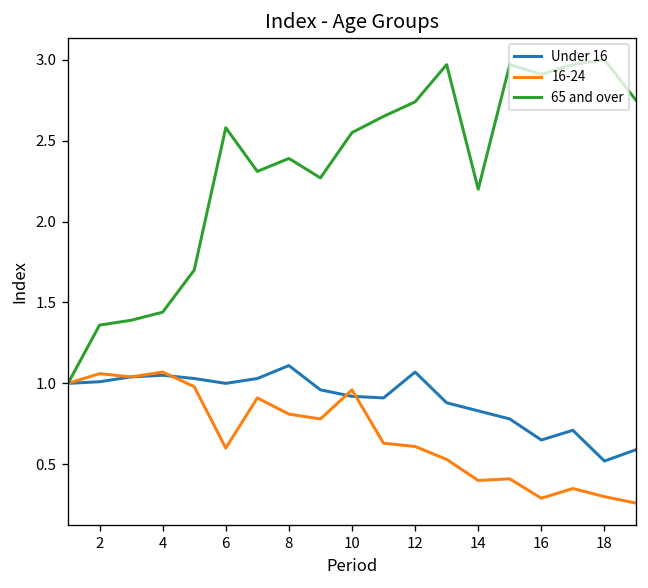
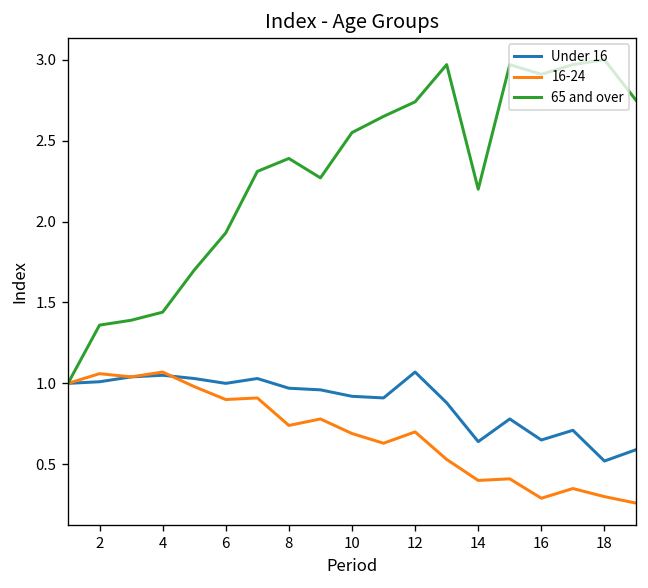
  {
    "Under 16": {
      "2": 1.01,
      "4": 1.05,
      "6": 1.00,
-     "8": 1.11,
+     "8": 0.97,
      "10": 0.92,
      "12": 1.07,
-     "14": 0.83,
+     "14": 0.64,
      "16": 0.65,
      "18": 0.52
    },
    "16-24": {
      "2": 1.06,
      "4": 1.07,
-     "6": 0.6,
-     "8": 0.81,
-     "10": 0.96,
-     "12": 0.61,
+     "6": 0.9,
+     "8": 0.74,
+     "10": 0.69,
+     "12": 0.70,
      "14": 0.40,
      "16": 0.29,
      "18": 0.30
    },
    "65 and over": {
      "2": 1.36,
      "4": 1.44,
-     "6": 2.58,
+     "6": 1.93,
      "8": 2.39,
      "10": 2.55,
      "12": 2.74,
      "14": 2.20
    }
  }
